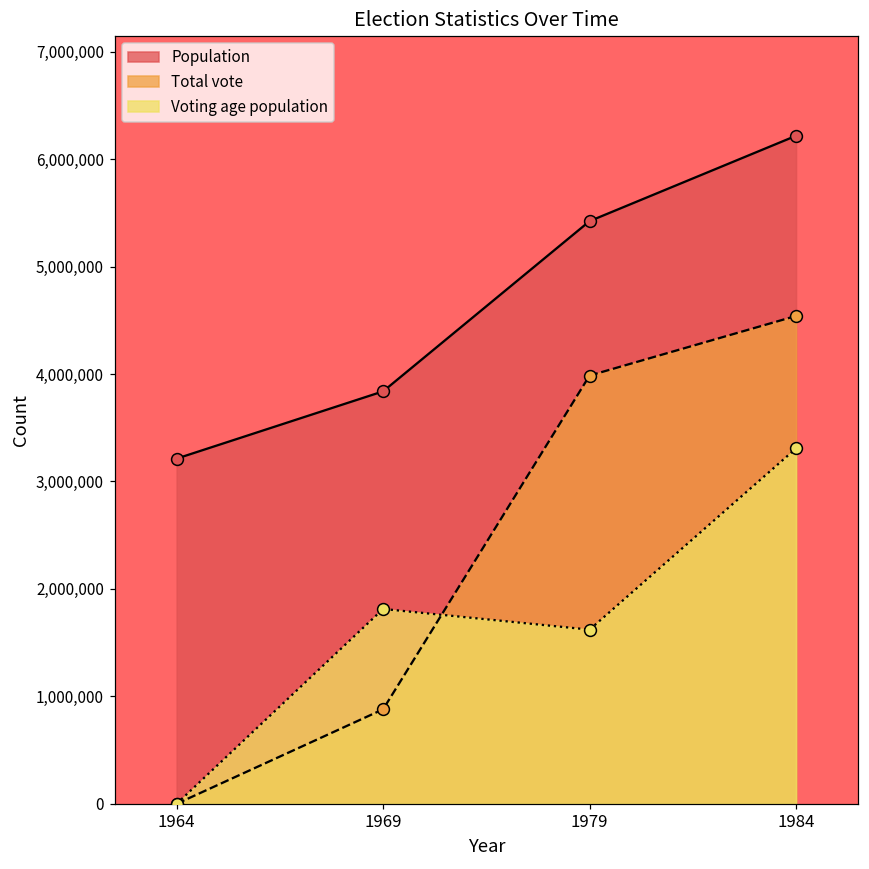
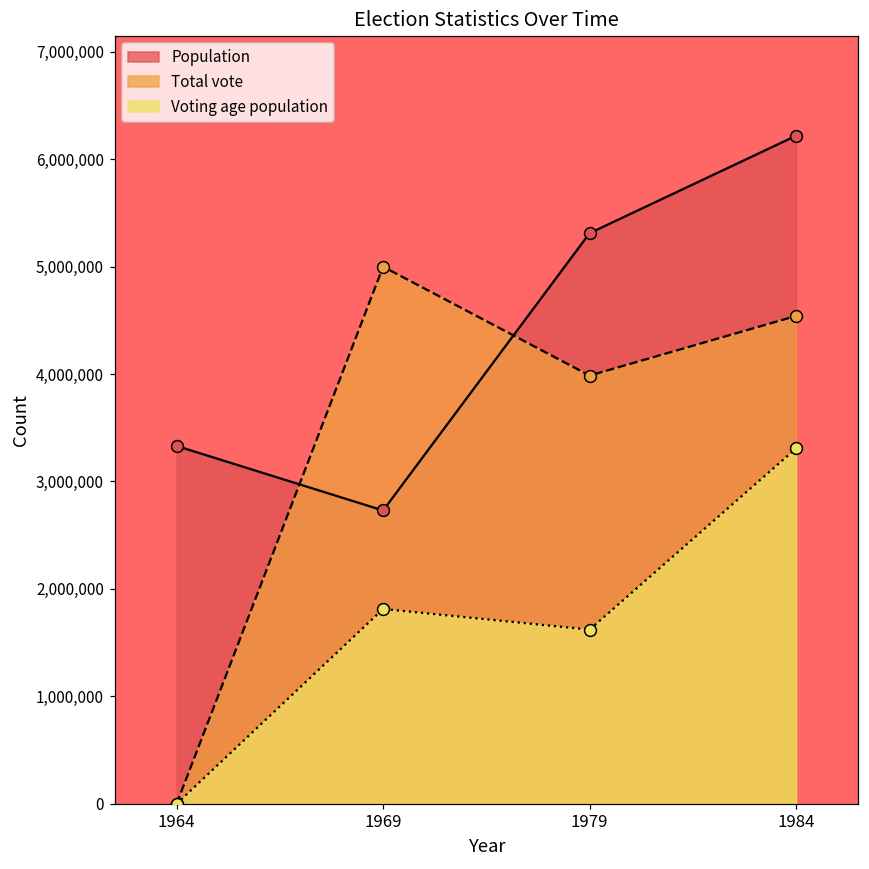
  {
    "Population": {
-     "1964": "3,200,000",
-     "1969": "3,800,000",
-     "1979": "5,400,000",
+     "1964": "3,300,000",
+     "1969": "2,700,000",
+     "1979": "5,300,000",
      "1984": "6,200,000"
    },
    "Total vote": {
-     "1969": "900,000",
+     "1969": "5,000,000",
      "1979": "4,000,000",
      "1984": "4,500,000"
    },
    "Voting age population": {
      "1969": "1,800,000",
      "1979": "1,600,000",
      "1984": "3,300,000"
    }
  }
